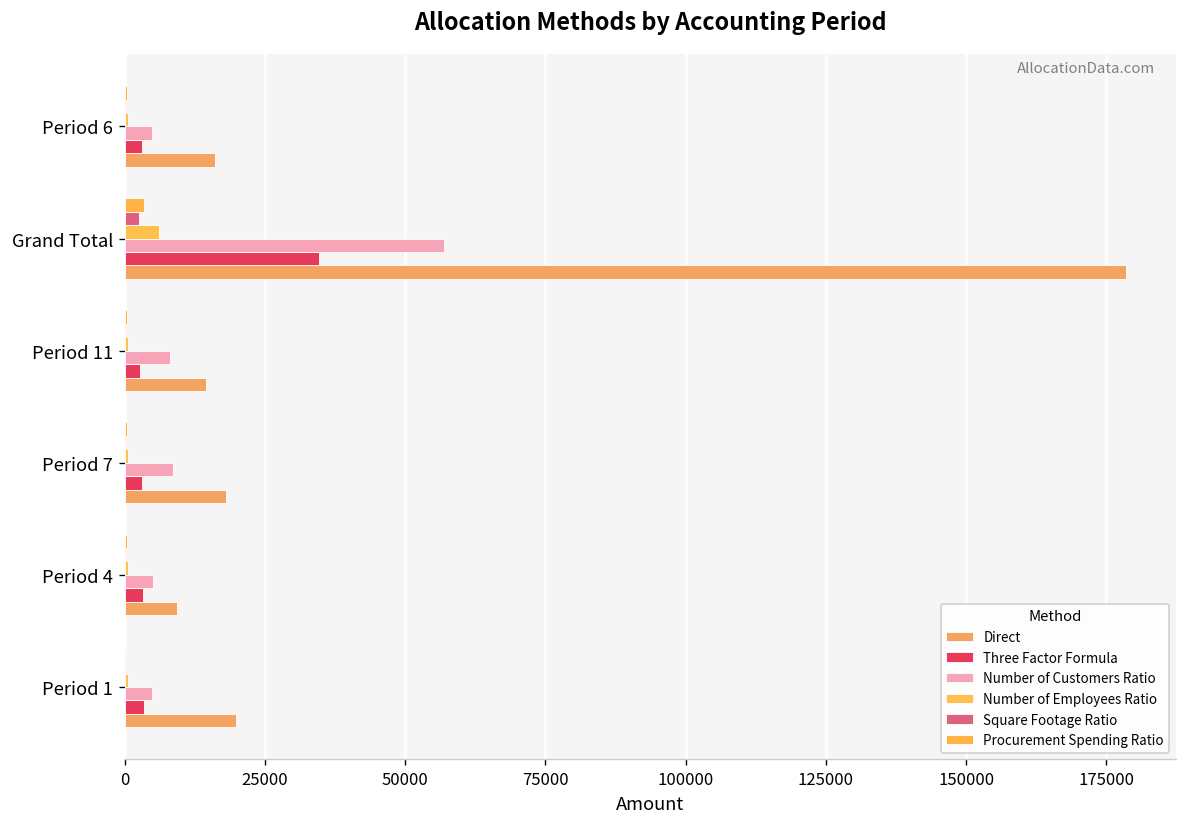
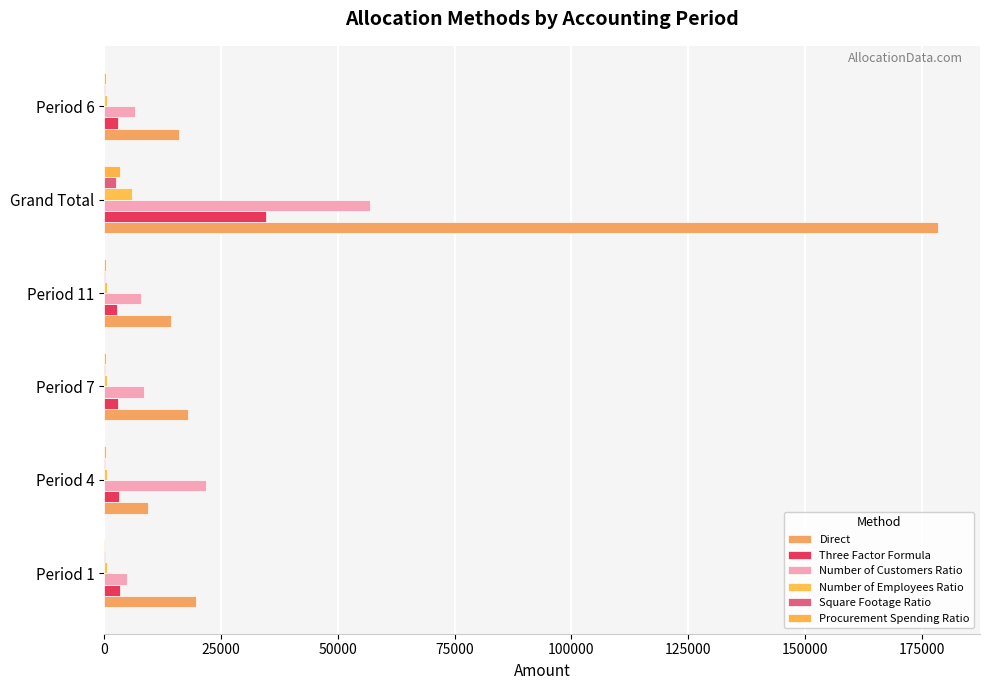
  {
    "Number of Customers Ratio": {
-     "Period 6": 5000,
+     "Period 6": 7000,
      "Grand Total": 57000,
      "Period 11": 8000,
      "Period 7": 9000,
-     "Period 4": 5000,
+     "Period 4": 22000,
      "Period 1": 5000
    }
  }
